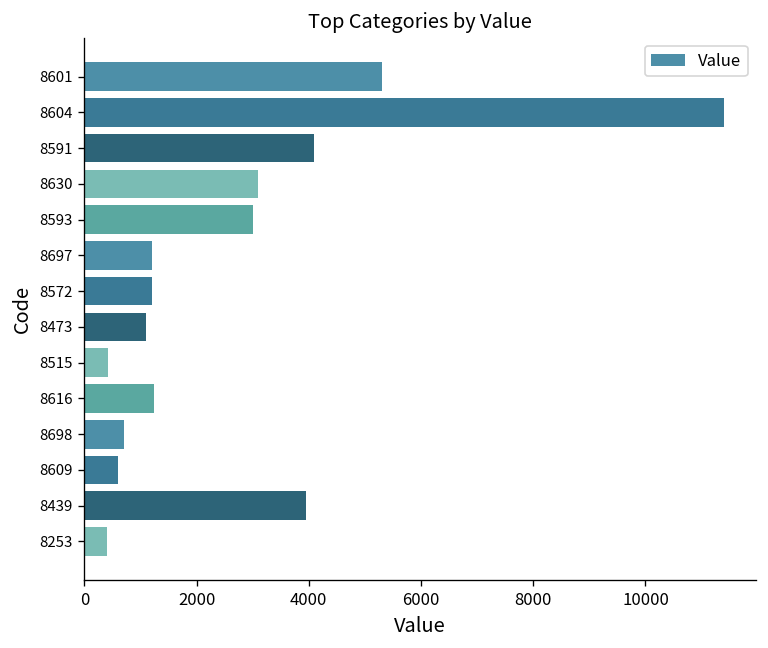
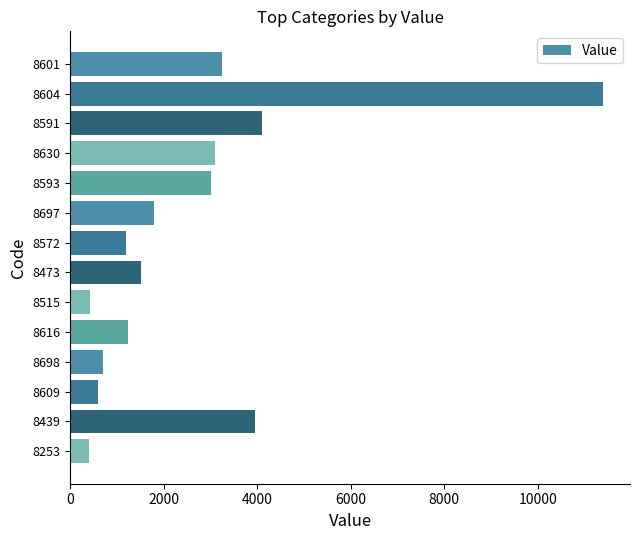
  {
-   "8601": 5300,
+   "8601": 3200,
    "8604": 11400,
    "8591": 4100,
    "8630": 3100,
    "8593": 3000,
-   "8697": 1200,
+   "8697": 1800,
    "8572": 1200,
-   "8473": 1100,
+   "8473": 1500,
    "8515": 400,
    "8616": 1200,
    "8698": 700,
    "8609": 600,
    "8439": 4000,
    "8253": 400
  }
